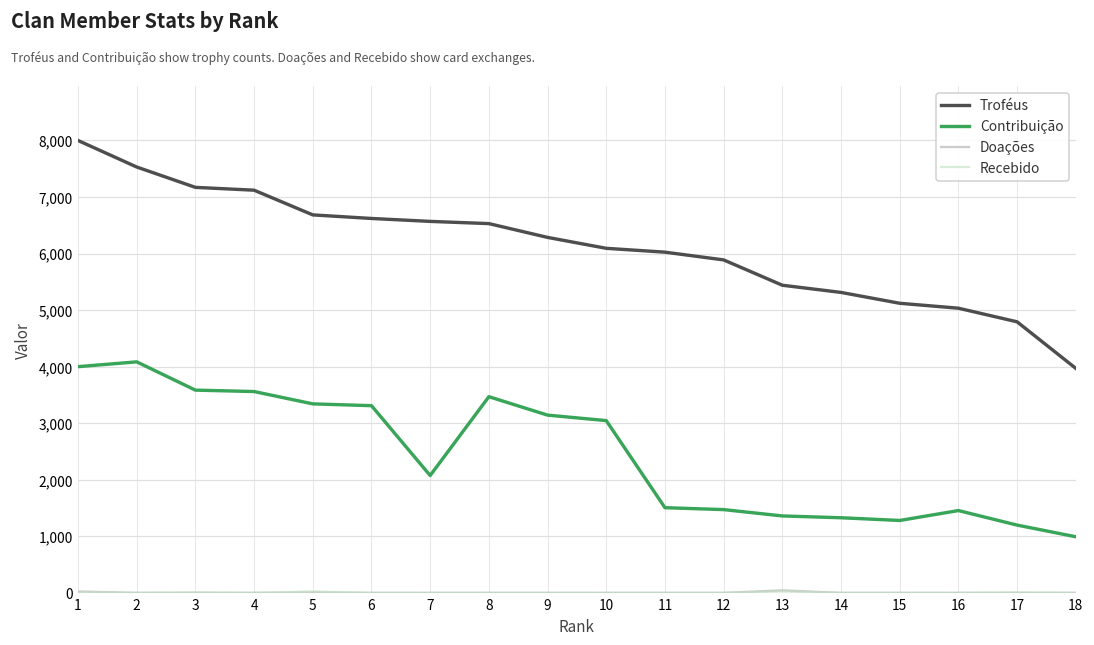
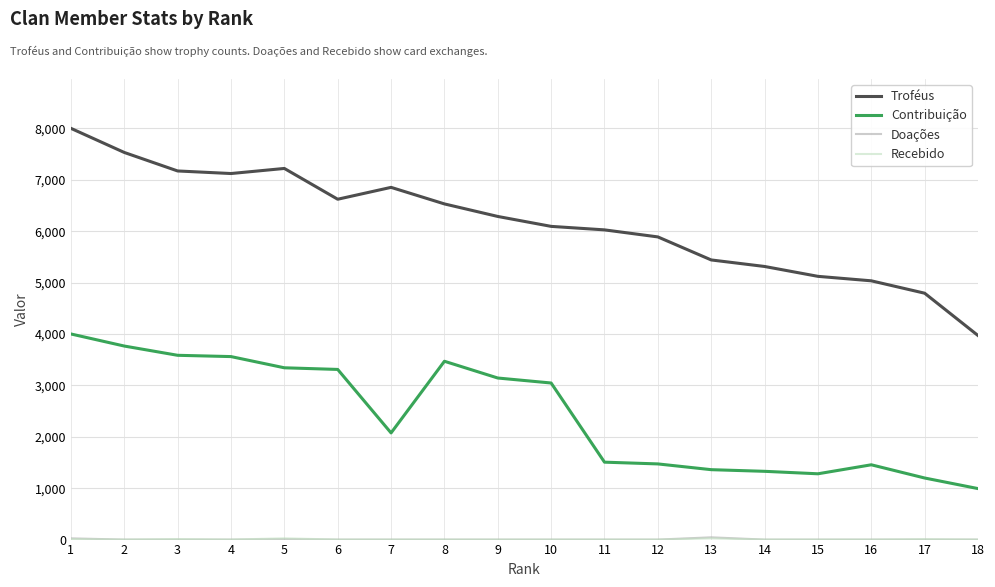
  {
    "Troféus": {
      "1": "8,000",
      "2": "7,500",
      "3": "7,200",
      "4": "7,100",
-     "5": "6,700",
+     "5": "7,200",
      "6": "6,600",
-     "7": "6,600",
+     "7": "6,900",
      "8": "6,500",
      "9": "6,300",
      "10": "6,100",
      "11": "6,000",
      "12": "5,900",
      "13": "5,400",
      "14": "5,300",
      "15": "5,100",
      "16": "5,000",
      "17": "4,800",
      "18": "4,000"
    },
    "Contribuição": {
      "1": "4,000",
-     "2": "4,100",
+     "2": "3,800",
      "3": "3,600",
      "4": "3,600",
      "5": "3,300",
      "6": "3,300",
      "7": "2,100",
      "8": "3,500",
      "9": "3,100",
      "10": "3,000",
      "11": "1,500",
      "12": "1,500",
      "13": "1,400",
      "14": "1,300",
      "15": "1,300",
      "16": "1,500",
      "17": "1,200",
      "18": "1,000"
    }
  }
